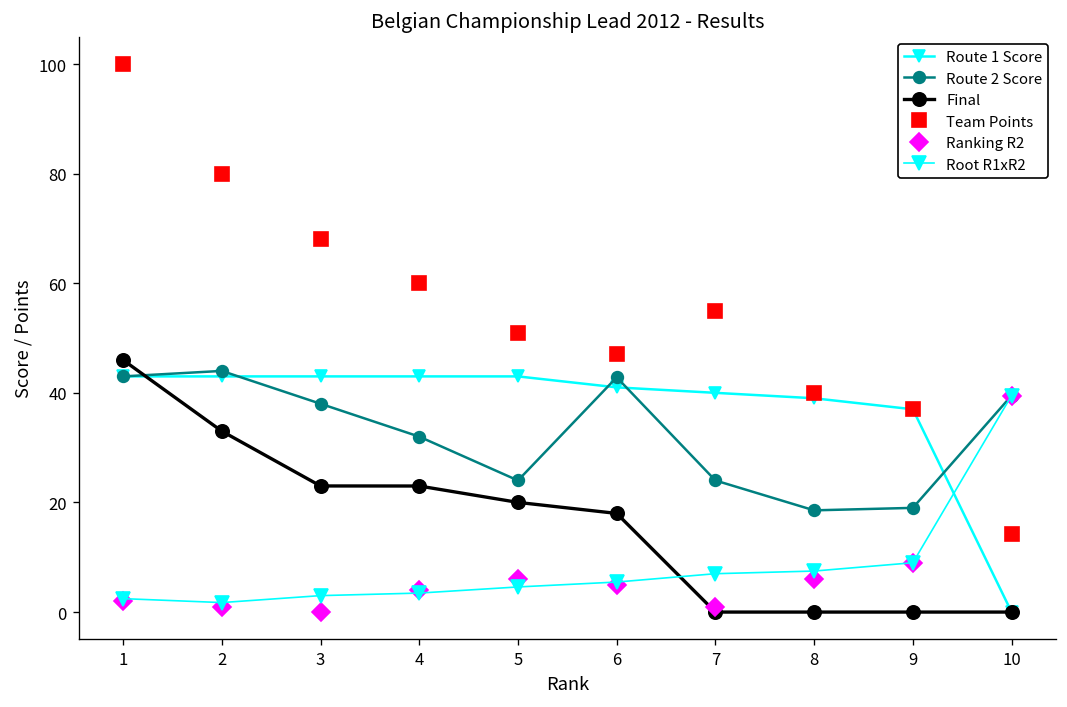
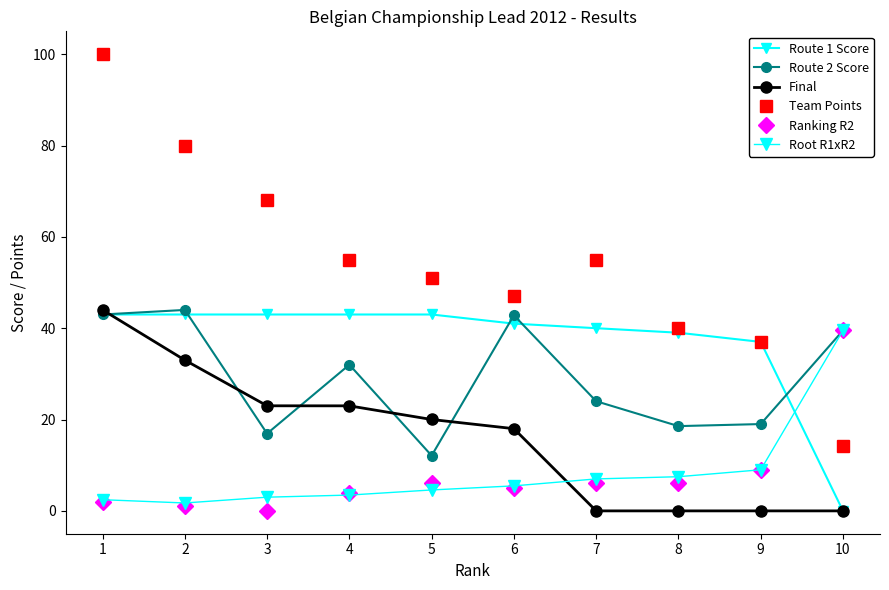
  {
    "Route 2 Score": {
      "2": 44,
-     "3": 38,
+     "3": 17,
      "4": 32,
-     "5": 24,
+     "5": 12,
      "6": 43,
      "7": 24,
      "8": 19,
      "9": 19
    },
    "Final": {
-     "1": 46,
+     "1": 44,
      "2": 33,
      "3": 23,
      "4": 23,
      "5": 20,
      "6": 18,
      "7": 0,
      "8": 0,
      "9": 0
    },
    "Team Points": {
      "1": 100,
      "2": 80,
      "3": 68,
-     "4": 60,
+     "4": 55,
      "5": 51,
      "6": 47,
      "7": 55,
      "8": 40,
      "10": 14
    },
    "Ranking R2": {
      "2": 1,
      "3": 0,
      "5": 6,
-     "7": 1,
+     "7": 6,
      "8": 6
    }
  }
